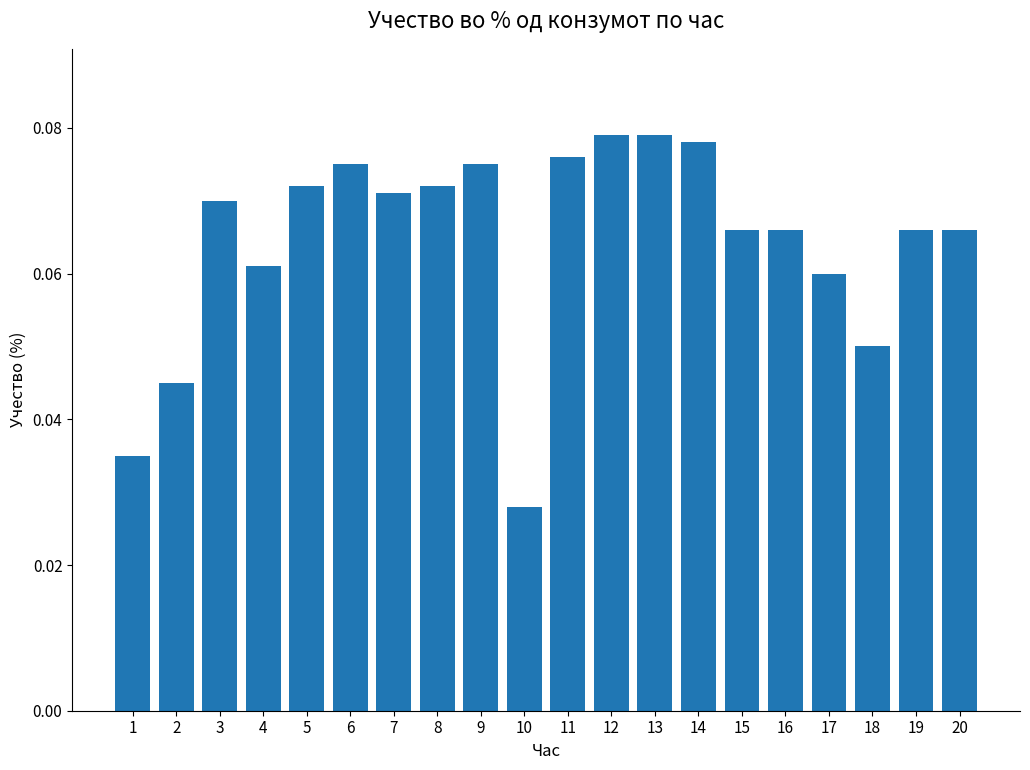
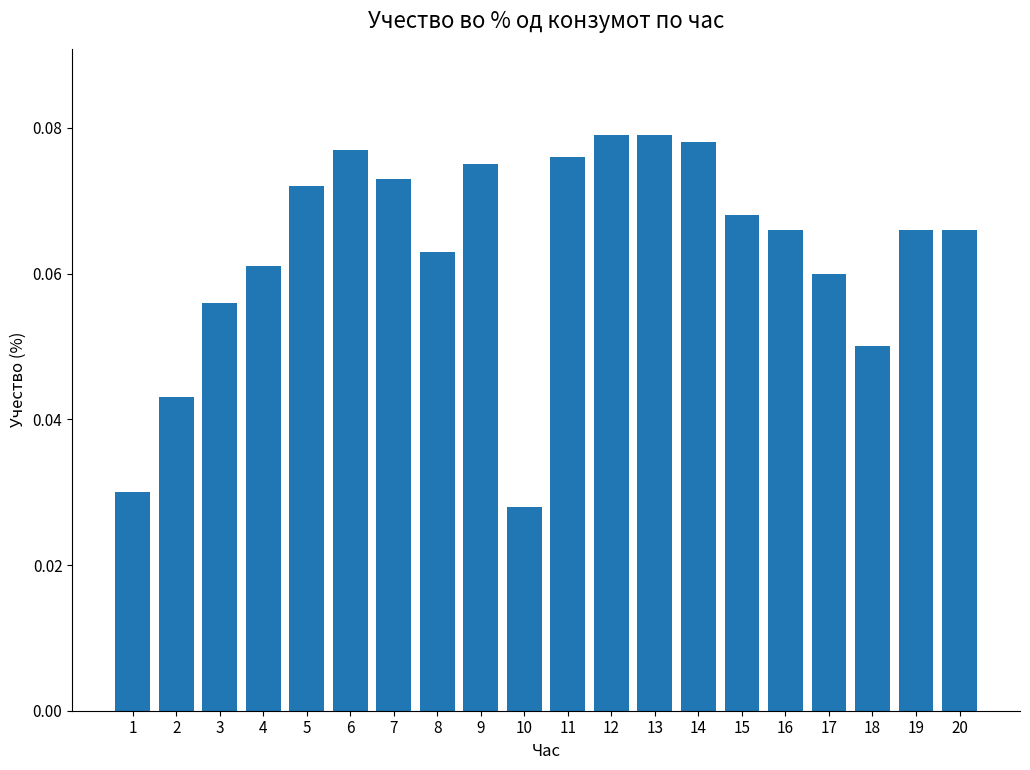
  {
-   "1": 0.035,
-   "2": 0.045,
-   "3": 0.070,
+   "1": 0.030,
+   "2": 0.043,
+   "3": 0.056,
    "4": 0.061,
    "5": 0.072,
-   "6": 0.075,
-   "7": 0.071,
-   "8": 0.072,
+   "6": 0.077,
+   "7": 0.073,
+   "8": 0.063,
    "9": 0.075,
    "10": 0.028,
    "11": 0.076,
    "12": 0.079,
    "13": 0.079,
    "14": 0.078,
-   "15": 0.066,
+   "15": 0.068,
    "16": 0.066,
    "17": 0.060,
    "18": 0.050,
    "19": 0.066,
    "20": 0.066
  }
